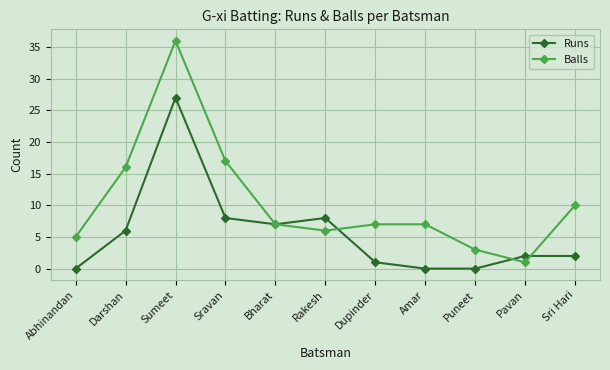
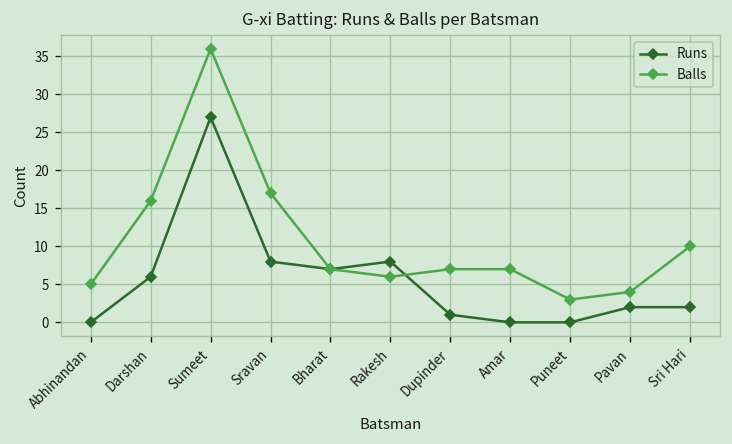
  {
    "Runs": {
      "Abhinandan": 0,
      "Darshan": 6,
      "Sumeet": 27,
      "Sravan": 8,
      "Rakesh": 8,
      "Dupinder": 1,
      "Amar": 0,
      "Puneet": 0,
      "Pavan": 2,
      "Sri Hari": 2
    },
    "Balls": {
      "Abhinandan": 5,
      "Darshan": 16,
      "Sumeet": 36,
      "Sravan": 17,
      "Rakesh": 6,
      "Dupinder": 7,
      "Amar": 7,
      "Puneet": 3,
-     "Pavan": 1,
+     "Pavan": 4,
      "Sri Hari": 10
    }
  }
